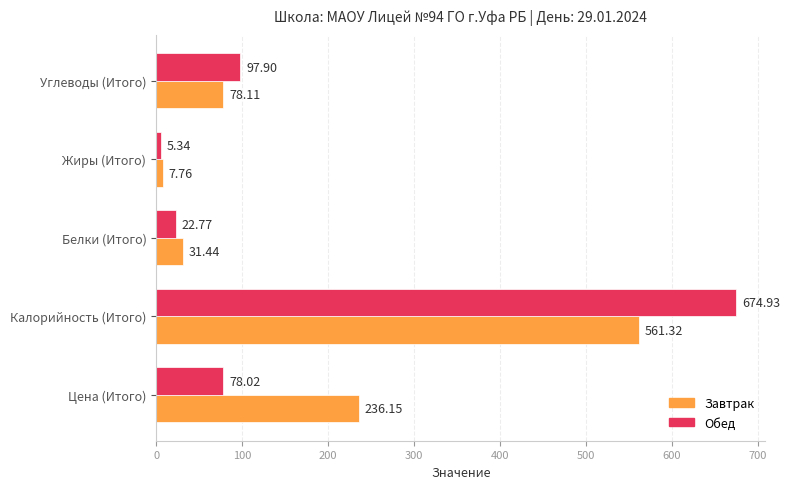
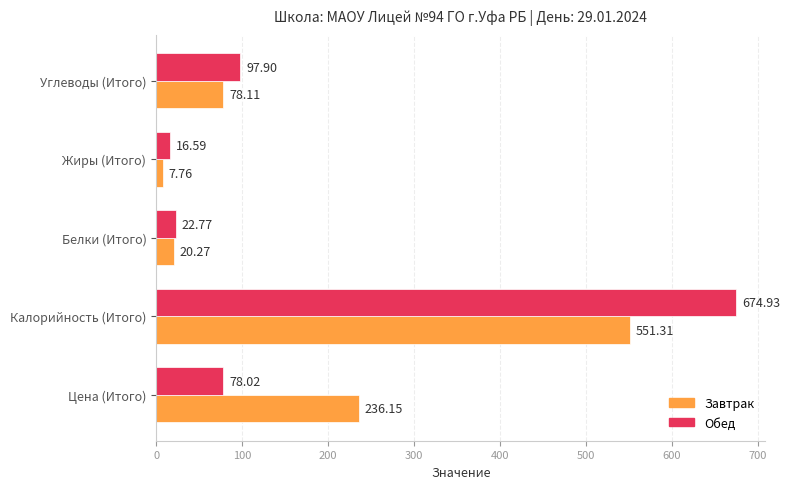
  {
    "Завтрак": {
      "Углеводы (Итого)": 78.11,
      "Жиры (Итого)": 7.76,
-     "Белки (Итого)": 31.44,
-     "Калорийность (Итого)": 561.32,
+     "Белки (Итого)": 20.27,
+     "Калорийность (Итого)": 551.31,
      "Цена (Итого)": 236.15
    },
    "Обед": {
      "Углеводы (Итого)": 97.90,
-     "Жиры (Итого)": 5.34,
+     "Жиры (Итого)": 16.59,
      "Белки (Итого)": 22.77,
      "Калорийность (Итого)": 674.93,
      "Цена (Итого)": 78.02
    }
  }
